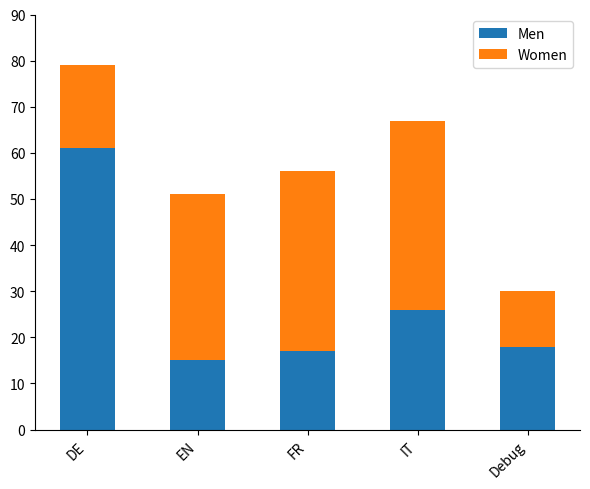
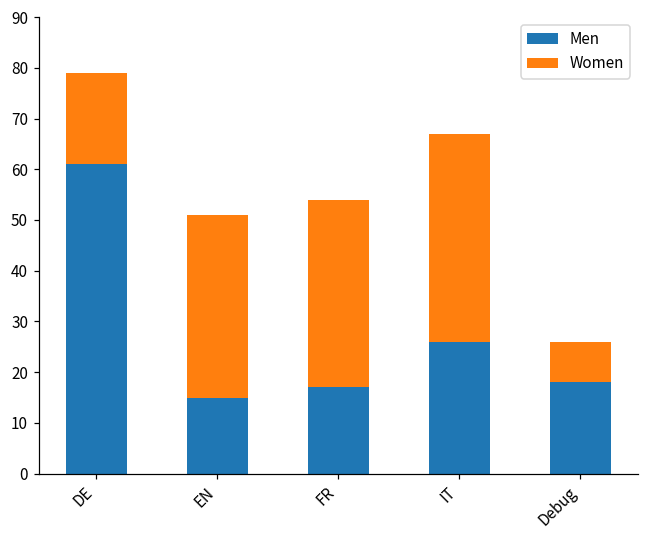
  {
    "Men": {
      "DE": 61,
      "EN": 15,
      "FR": 17,
      "IT": 26,
      "Debug": 18
    },
    "Women": {
      "DE": 18,
      "EN": 36,
-     "FR": 39,
+     "FR": 37,
      "IT": 41,
-     "Debug": 12
+     "Debug": 8
    }
  }
